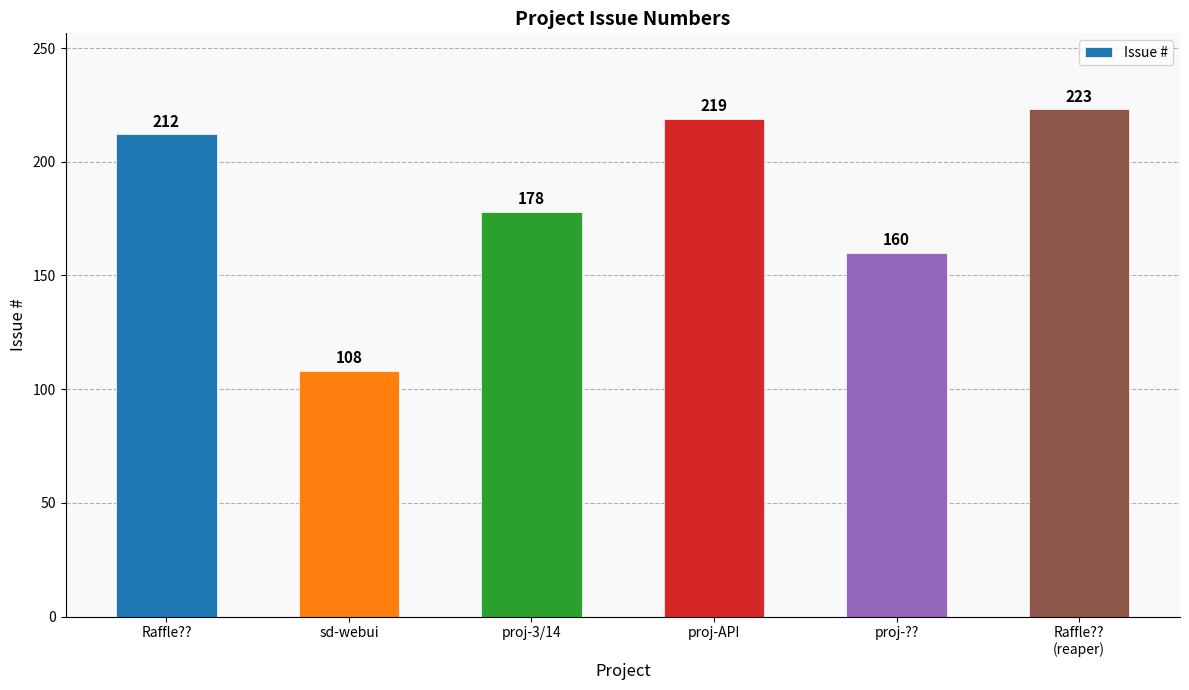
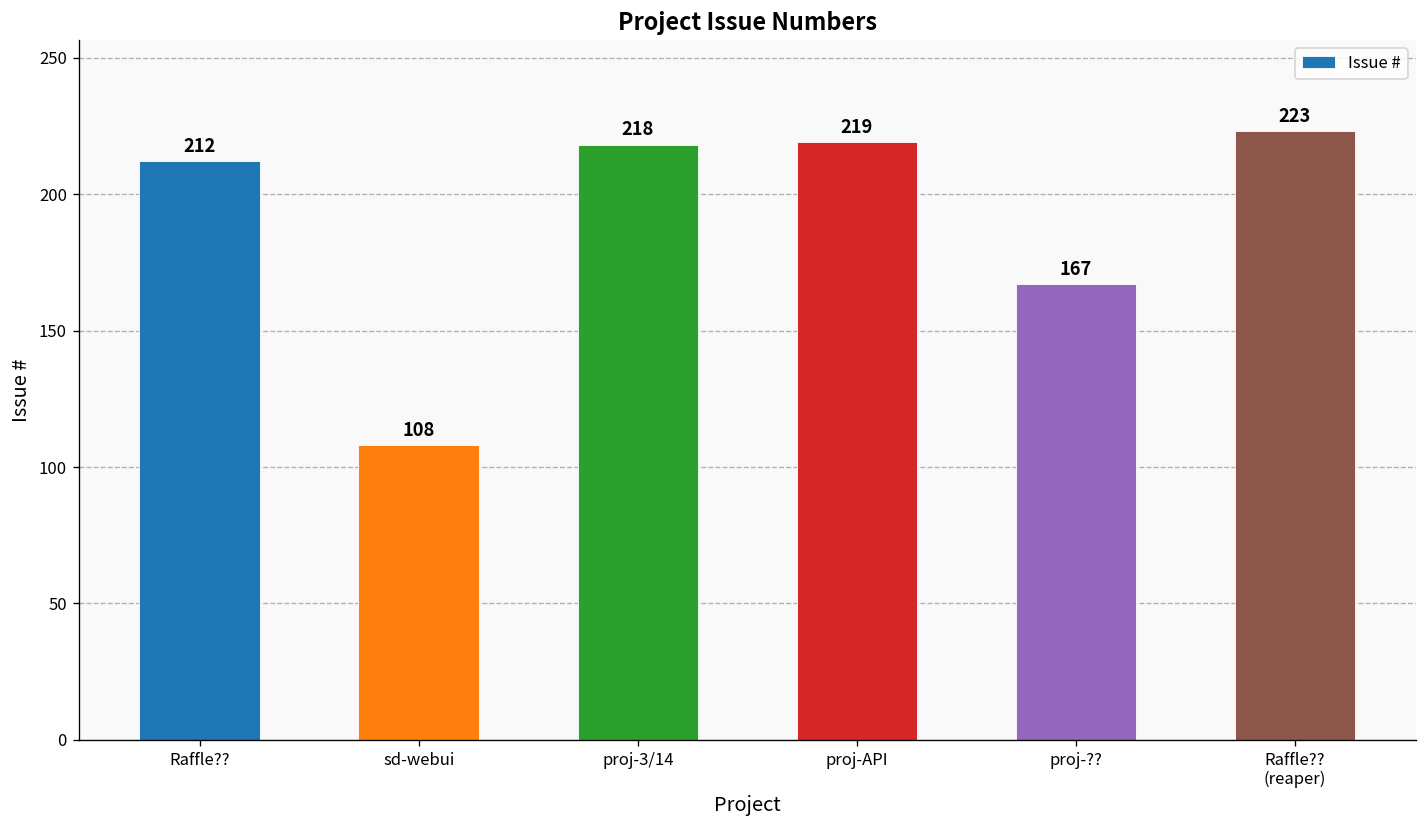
  {
    "Raffle??": 212,
    "sd-webui": 108,
-   "proj-3/14": 178,
+   "proj-3/14": 218,
    "proj-API": 219,
-   "proj-??": 160,
+   "proj-??": 167,
    "Raffle?? (reaper)": 223
  }
